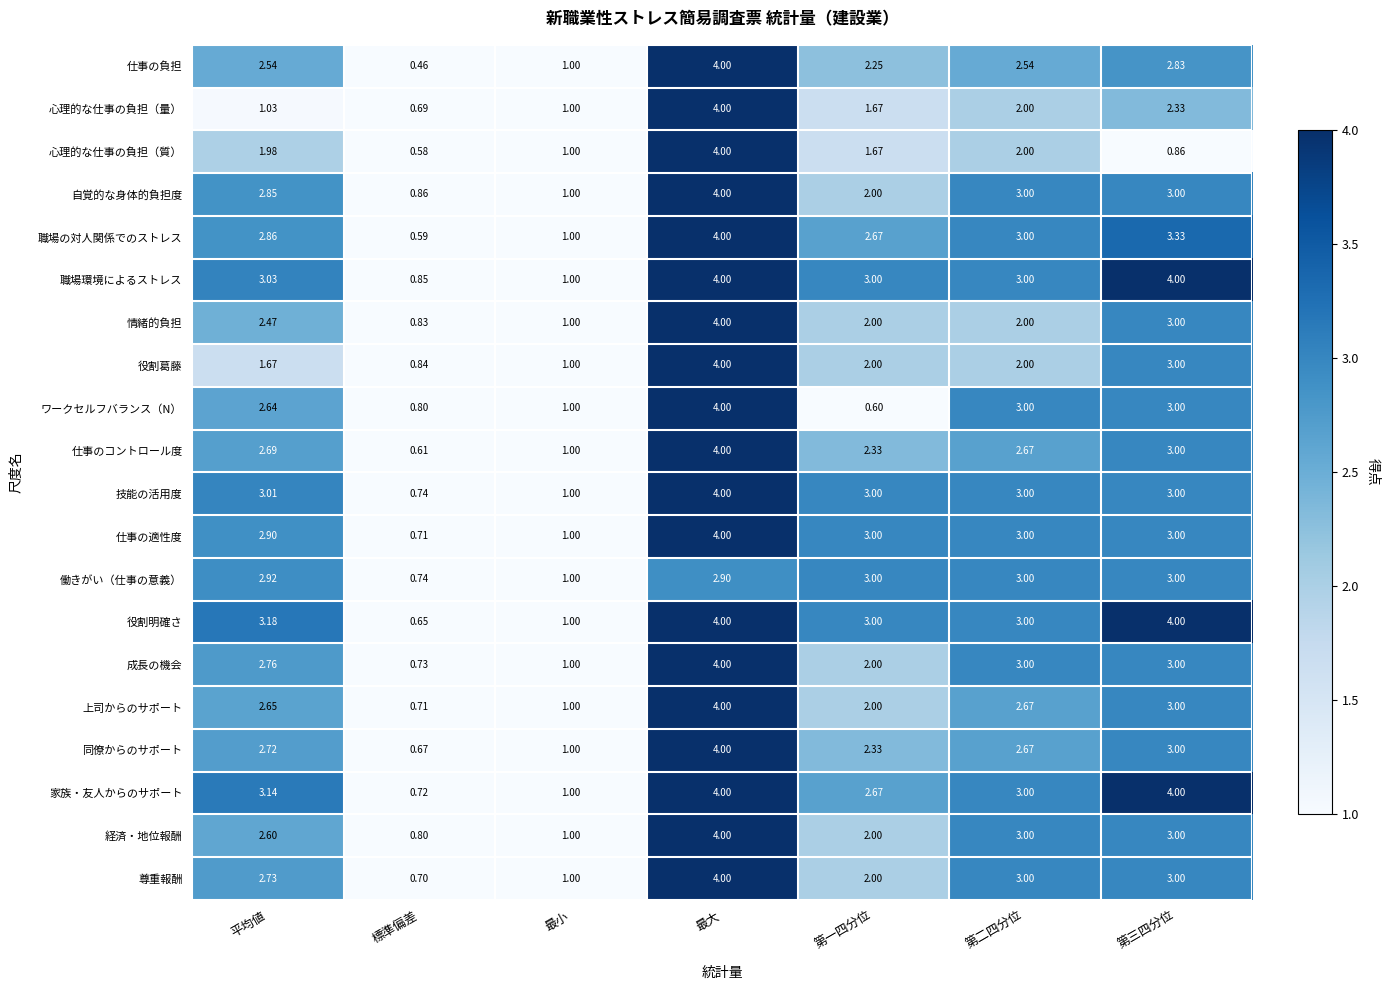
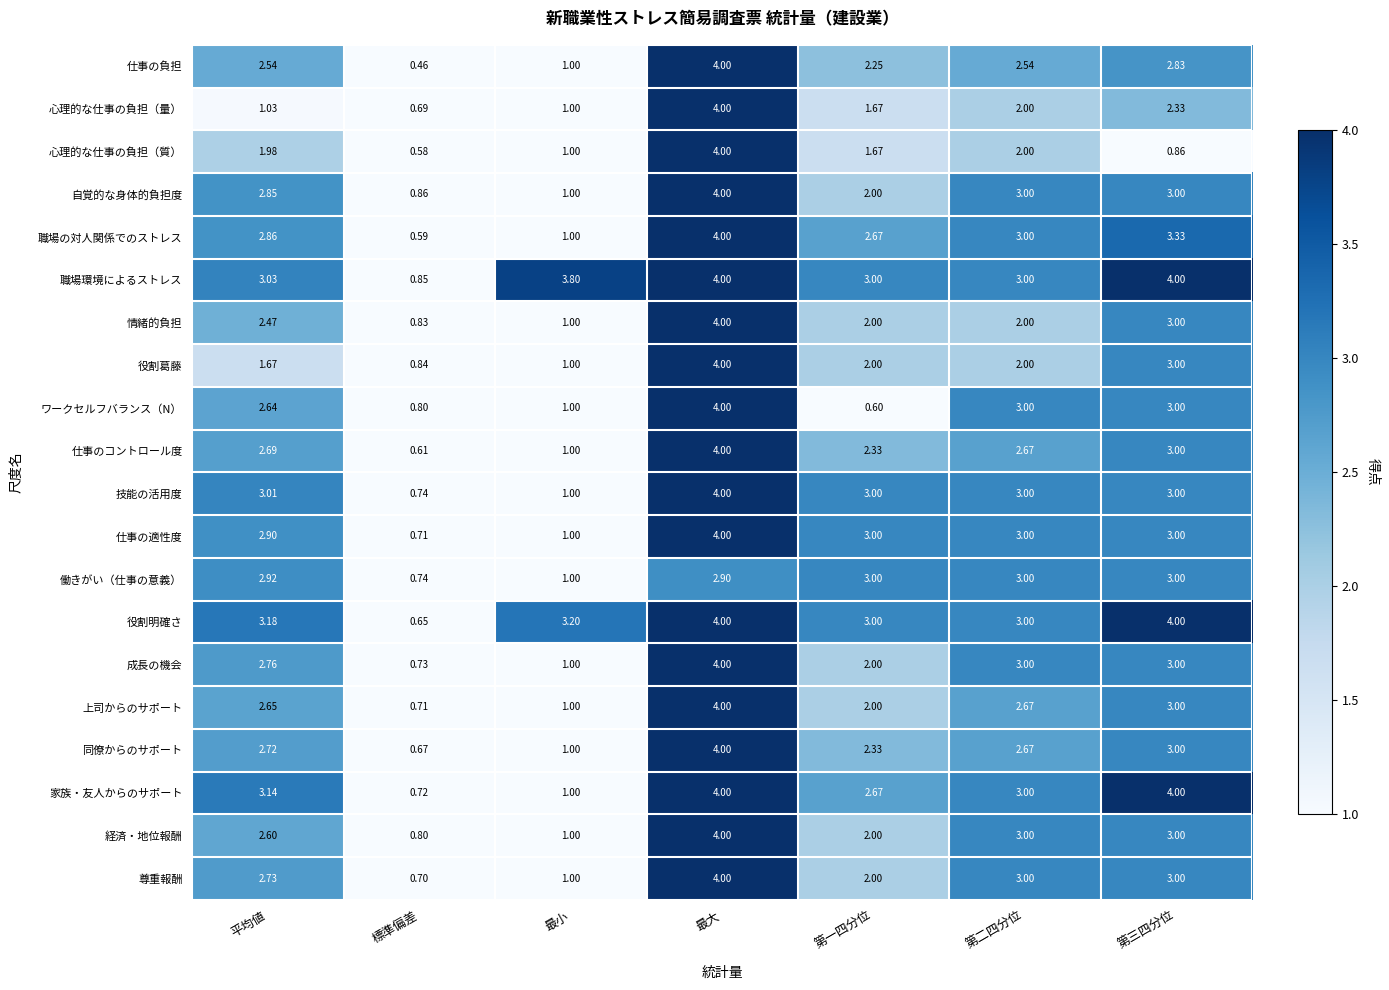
  {
    "仕事の負担": {
      "平均値": 2.54,
      "標準偏差": 0.46,
      "最小": 1.00,
      "最大": 4.00,
      "第一四分位": 2.25,
      "第二四分位": 2.54,
      "第三四分位": 2.83
    },
    "心理的な仕事の負担（量）": {
      "平均値": 1.03,
      "標準偏差": 0.69,
      "最小": 1.00,
      "最大": 4.00,
      "第一四分位": 1.67,
      "第二四分位": 2.00,
      "第三四分位": 2.33
    },
    "心理的な仕事の負担（質）": {
      "平均値": 1.98,
      "標準偏差": 0.58,
      "最小": 1.00,
      "最大": 4.00,
      "第一四分位": 1.67,
      "第二四分位": 2.00,
      "第三四分位": 0.86
    },
    "自覚的な身体的負担度": {
      "平均値": 2.85,
      "標準偏差": 0.86,
      "最小": 1.00,
      "最大": 4.00,
      "第一四分位": 2.00,
      "第二四分位": 3.00,
      "第三四分位": 3.00
    },
    "職場の対人関係でのストレス": {
      "平均値": 2.86,
      "標準偏差": 0.59,
      "最小": 1.00,
      "最大": 4.00,
      "第一四分位": 2.67,
      "第二四分位": 3.00,
      "第三四分位": 3.33
    },
    "職場環境によるストレス": {
      "平均値": 3.03,
      "標準偏差": 0.85,
-     "最小": 1.00,
+     "最小": 3.80,
      "最大": 4.00,
      "第一四分位": 3.00,
      "第二四分位": 3.00,
      "第三四分位": 4.00
    },
    "情緒的負担": {
      "平均値": 2.47,
      "標準偏差": 0.83,
      "最小": 1.00,
      "最大": 4.00,
      "第一四分位": 2.00,
      "第二四分位": 2.00,
      "第三四分位": 3.00
    },
    "役割葛藤": {
      "平均値": 1.67,
      "標準偏差": 0.84,
      "最小": 1.00,
      "最大": 4.00,
      "第一四分位": 2.00,
      "第二四分位": 2.00,
      "第三四分位": 3.00
    },
    "ワークセルフバランス（N）": {
      "平均値": 2.64,
      "標準偏差": 0.80,
      "最小": 1.00,
      "最大": 4.00,
      "第一四分位": 0.60,
      "第二四分位": 3.00,
      "第三四分位": 3.00
    },
    "仕事のコントロール度": {
      "平均値": 2.69,
      "標準偏差": 0.61,
      "最小": 1.00,
      "最大": 4.00,
      "第一四分位": 2.33,
      "第二四分位": 2.67,
      "第三四分位": 3.00
    },
    "技能の活用度": {
      "平均値": 3.01,
      "標準偏差": 0.74,
      "最小": 1.00,
      "最大": 4.00,
      "第一四分位": 3.00,
      "第二四分位": 3.00,
      "第三四分位": 3.00
    },
    "仕事の適性度": {
      "平均値": 2.90,
      "標準偏差": 0.71,
      "最小": 1.00,
      "最大": 4.00,
      "第一四分位": 3.00,
      "第二四分位": 3.00,
      "第三四分位": 3.00
    },
    "働きがい（仕事の意義）": {
      "平均値": 2.92,
      "標準偏差": 0.74,
      "最小": 1.00,
      "最大": 2.90,
      "第一四分位": 3.00,
      "第二四分位": 3.00,
      "第三四分位": 3.00
    },
    "役割明確さ": {
      "平均値": 3.18,
      "標準偏差": 0.65,
-     "最小": 1.00,
+     "最小": 3.20,
      "最大": 4.00,
      "第一四分位": 3.00,
      "第二四分位": 3.00,
      "第三四分位": 4.00
    },
    "成長の機会": {
      "平均値": 2.76,
      "標準偏差": 0.73,
      "最小": 1.00,
      "最大": 4.00,
      "第一四分位": 2.00,
      "第二四分位": 3.00,
      "第三四分位": 3.00
    },
    "上司からのサポート": {
      "平均値": 2.65,
      "標準偏差": 0.71,
      "最小": 1.00,
      "最大": 4.00,
      "第一四分位": 2.00,
      "第二四分位": 2.67,
      "第三四分位": 3.00
    },
    "同僚からのサポート": {
      "平均値": 2.72,
      "標準偏差": 0.67,
      "最小": 1.00,
      "最大": 4.00,
      "第一四分位": 2.33,
      "第二四分位": 2.67,
      "第三四分位": 3.00
    },
    "家族・友人からのサポート": {
      "平均値": 3.14,
      "標準偏差": 0.72,
      "最小": 1.00,
      "最大": 4.00,
      "第一四分位": 2.67,
      "第二四分位": 3.00,
      "第三四分位": 4.00
    },
    "経済・地位報酬": {
      "平均値": 2.60,
      "標準偏差": 0.80,
      "最小": 1.00,
      "最大": 4.00,
      "第一四分位": 2.00,
      "第二四分位": 3.00,
      "第三四分位": 3.00
    },
    "尊重報酬": {
      "平均値": 2.73,
      "標準偏差": 0.70,
      "最小": 1.00,
      "最大": 4.00,
      "第一四分位": 2.00,
      "第二四分位": 3.00,
      "第三四分位": 3.00
    }
  }
